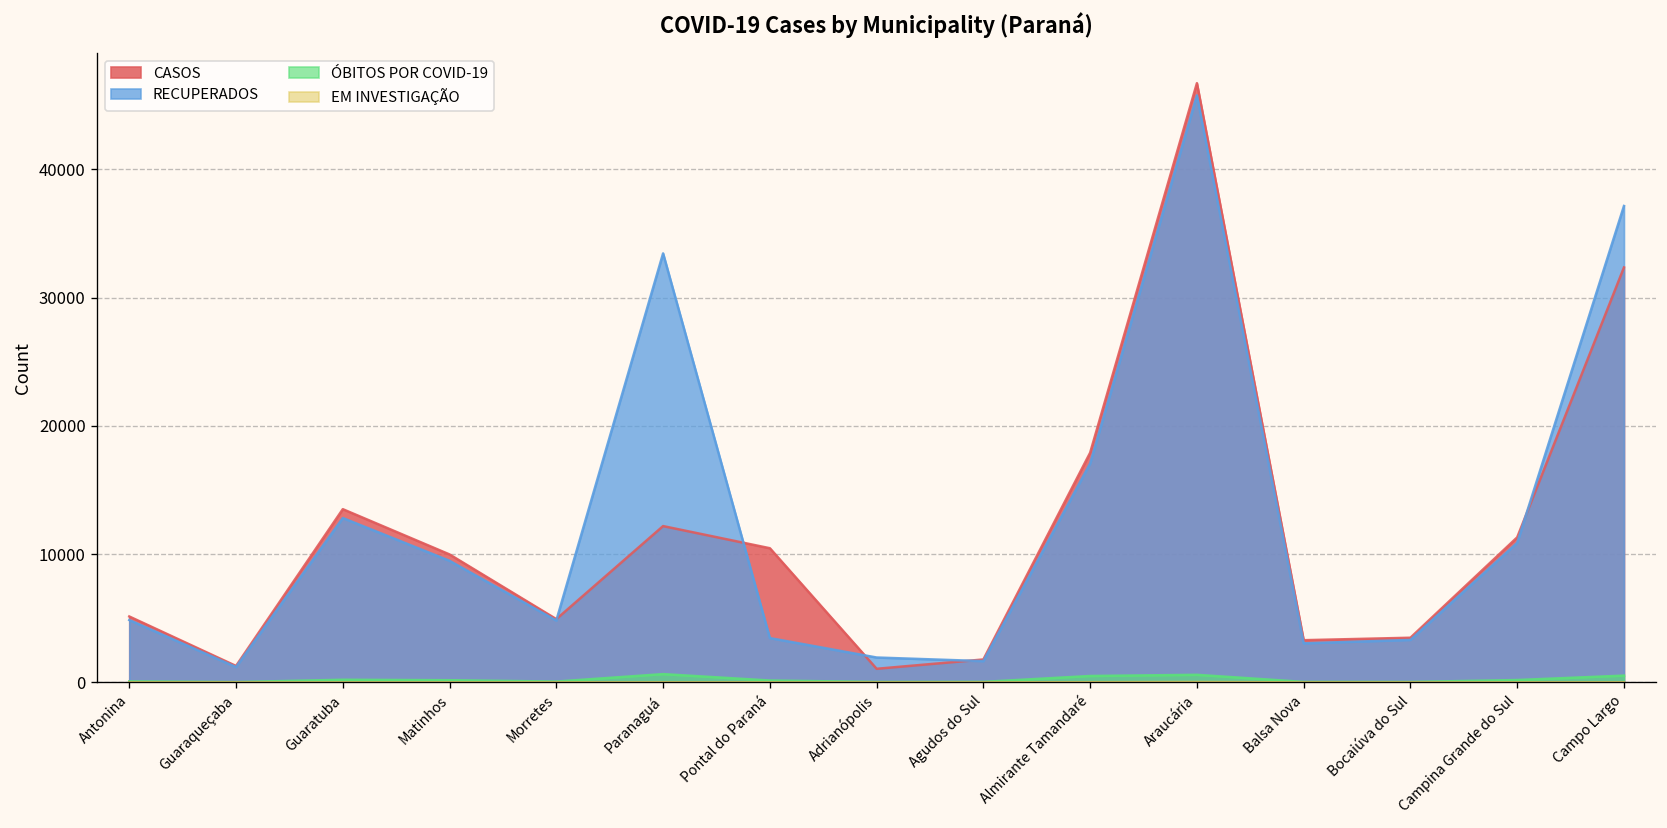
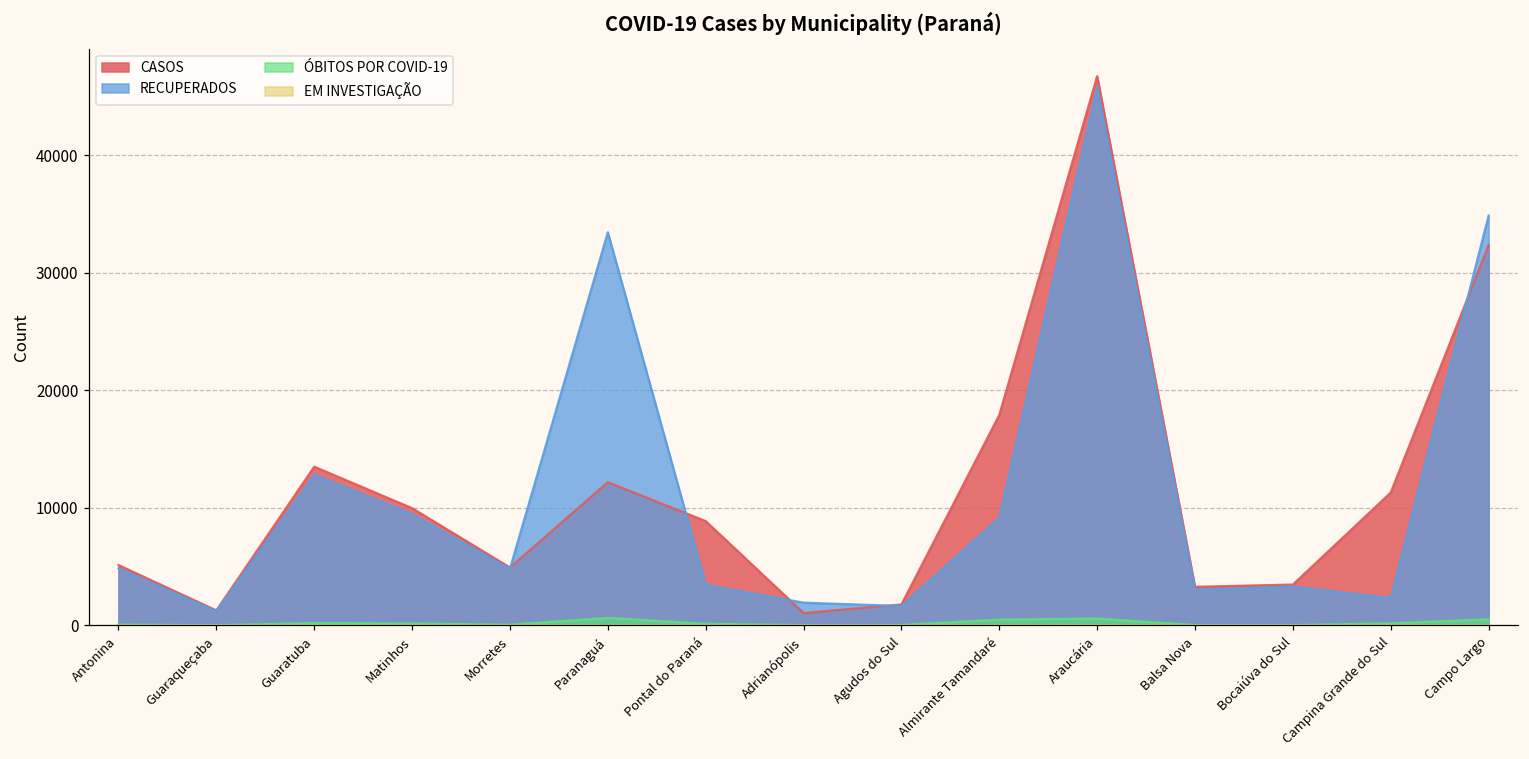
  {
    "CASOS": {
      "Antonina": 5100,
      "Guaratuba": 13500,
      "Matinhos": 10000,
      "Paranaguá": 12200,
-     "Pontal do Paraná": 10500,
+     "Pontal do Paraná": 8900,
      "Adrianópolis": 1100,
      "Almirante Tamandaré": 17900,
      "Araucária": 46700,
      "Balsa Nova": 3300,
      "Campina Grande do Sul": 11300,
      "Campo Largo": 32300
    },
    "RECUPERADOS": {
      "Antonina": 4900,
      "Guaratuba": 12800,
      "Matinhos": 9500,
      "Paranaguá": 33400,
      "Pontal do Paraná": 3500,
      "Adrianópolis": 1900,
-     "Almirante Tamandaré": 17100,
+     "Almirante Tamandaré": 9200,
      "Araucária": 45800,
      "Balsa Nova": 3000,
-     "Campina Grande do Sul": 10900,
-     "Campo Largo": 37100
+     "Campina Grande do Sul": 2300,
+     "Campo Largo": 34900
    },
    "ÓBITOS POR COVID-19": {
      "Paranaguá": 600,
      "Almirante Tamandaré": 500,
      "Araucária": 600,
      "Campo Largo": 500
    },
    "EM INVESTIGAÇÃO": {
      "Paranaguá": 0,
      "Almirante Tamandaré": 0,
      "Araucária": 0,
      "Campo Largo": 0
    }
  }
